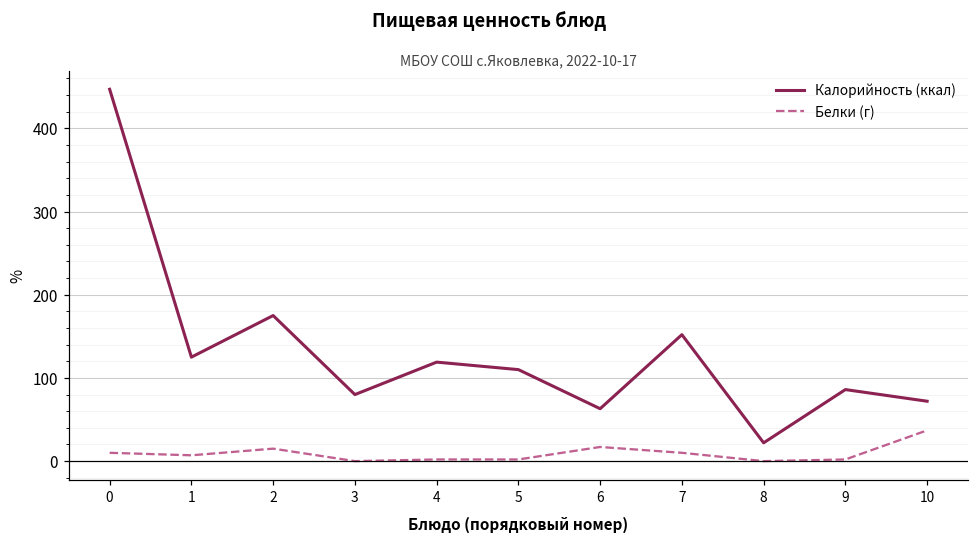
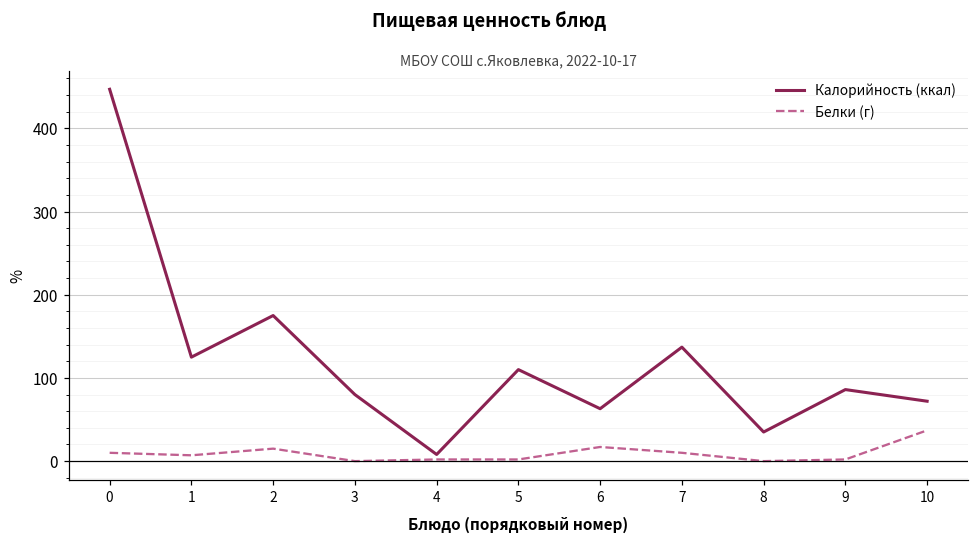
  {
    "Калорийность (ккал)": {
      "0": 450,
      "1": 130,
      "2": 180,
      "3": 80,
-     "4": 120,
+     "4": 10,
      "5": 110,
      "6": 60,
-     "7": 150,
-     "8": 20,
+     "7": 140,
+     "8": 40,
      "9": 90,
      "10": 70
    },
    "Белки (г)": {
      "0": 10,
      "1": 10,
      "2": 20,
      "3": 0,
      "4": 0,
      "5": 0,
      "6": 20,
      "7": 10,
      "8": 0,
      "9": 0,
      "10": 40
    }
  }
